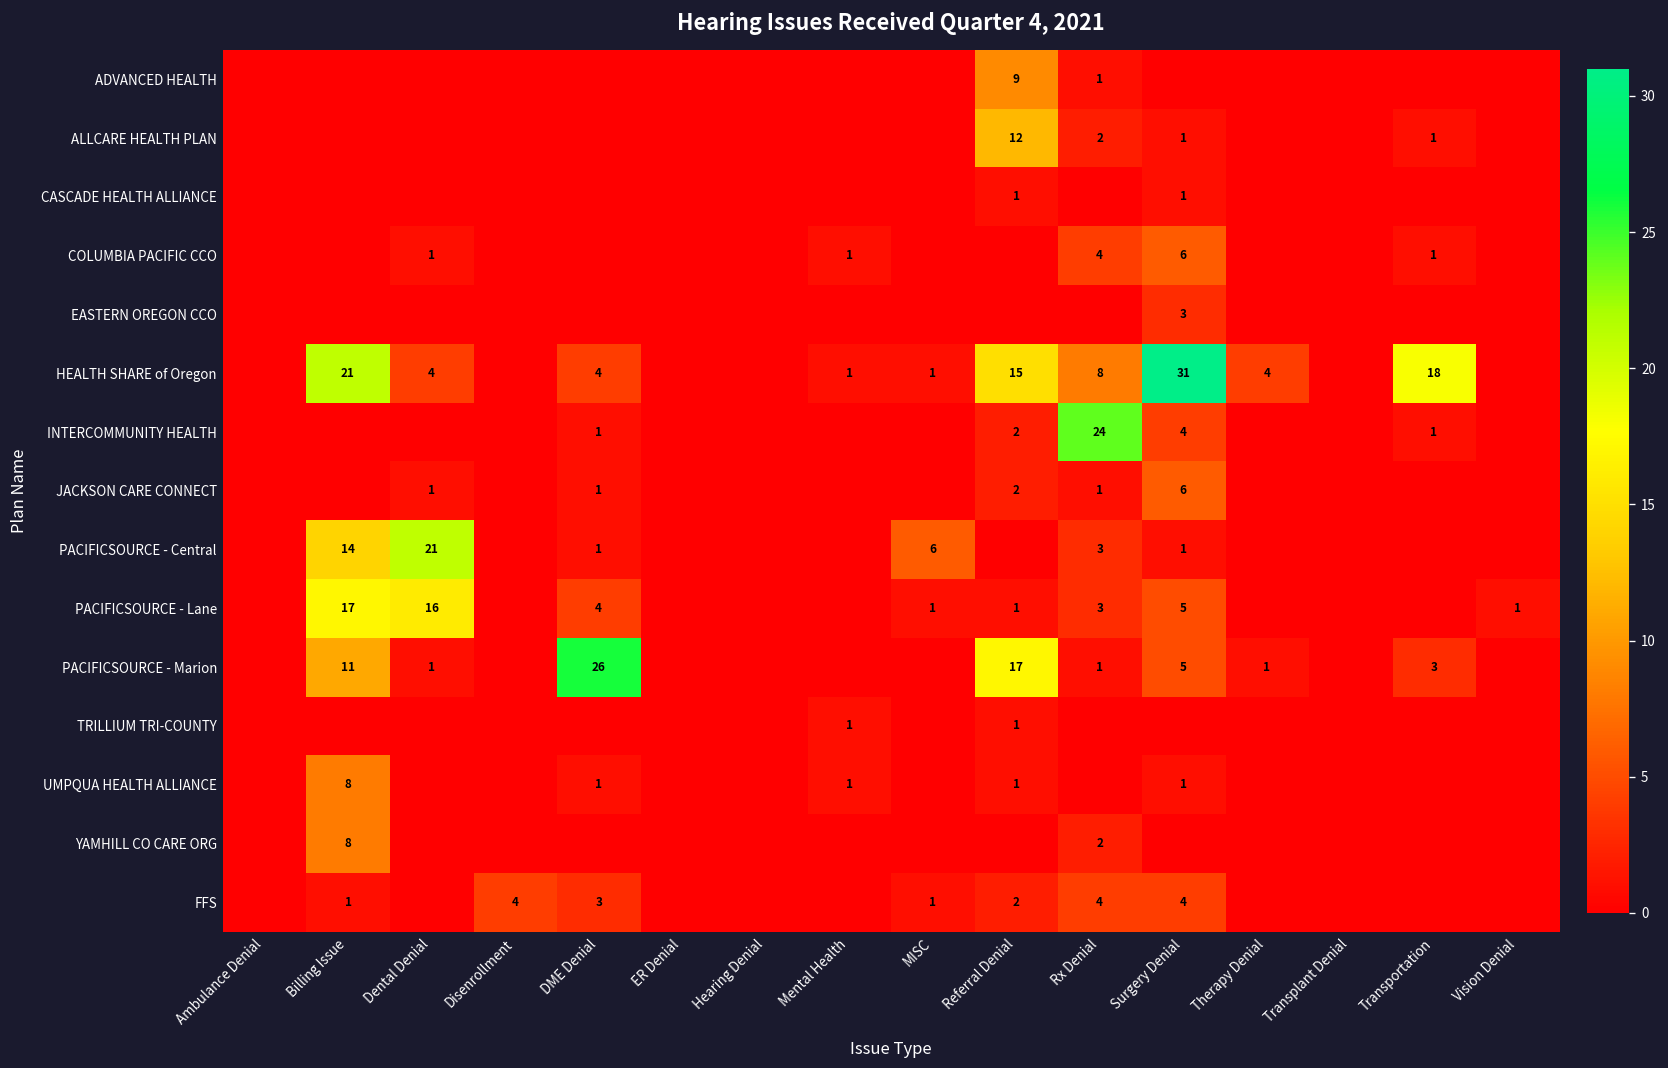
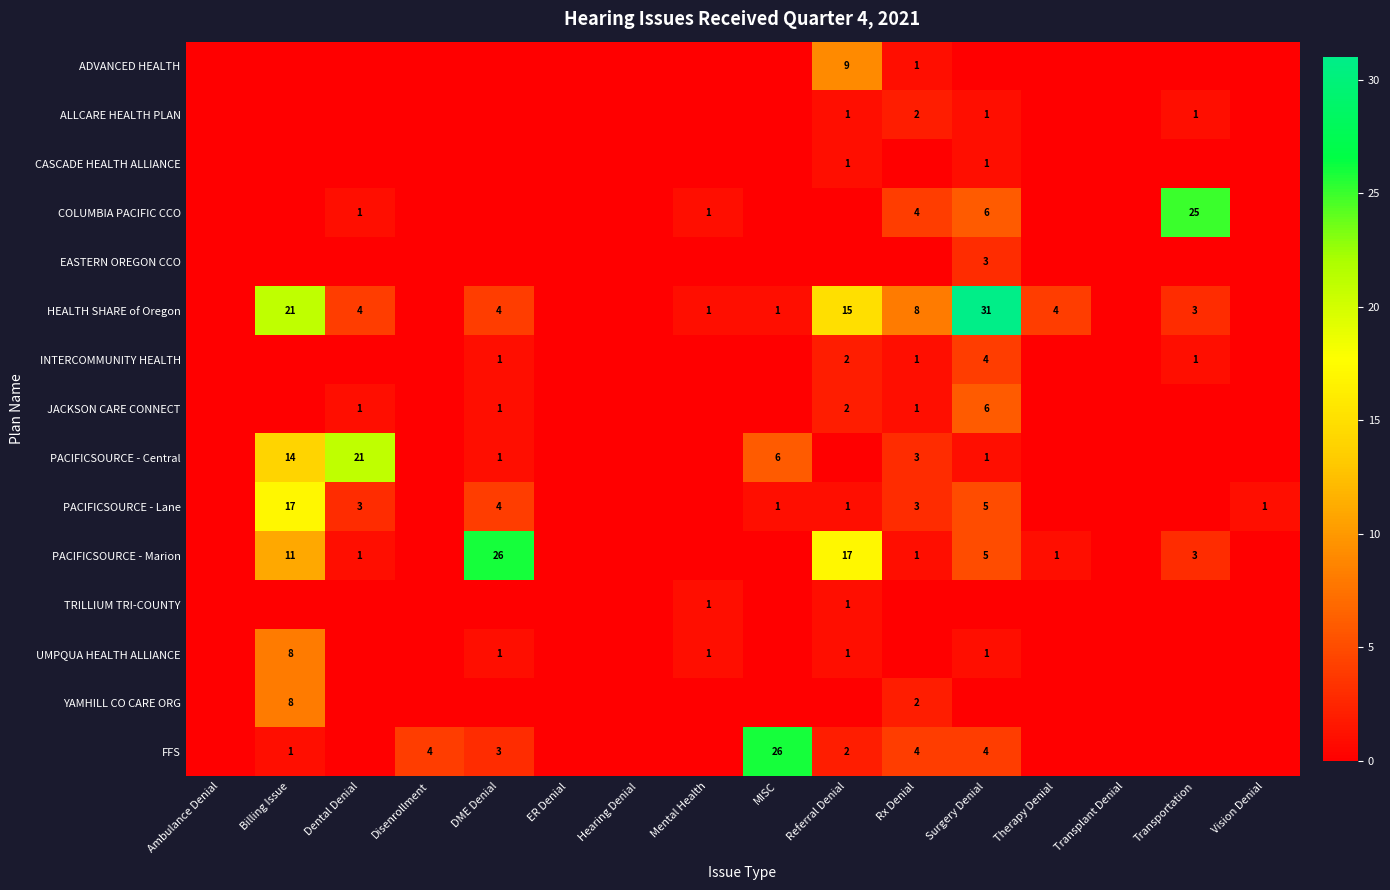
  {
    "ADVANCED HEALTH": {
      "Referral Denial": 9,
      "Rx Denial": 1
    },
    "ALLCARE HEALTH PLAN": {
-     "Referral Denial": 12,
+     "Referral Denial": 1,
      "Rx Denial": 2,
      "Surgery Denial": 1,
      "Transportation": 1
    },
    "CASCADE HEALTH ALLIANCE": {
      "Referral Denial": 1,
      "Surgery Denial": 1
    },
    "COLUMBIA PACIFIC CCO": {
      "Dental Denial": 1,
      "Mental Health": 1,
      "Rx Denial": 4,
      "Surgery Denial": 6,
-     "Transportation": 1
+     "Transportation": 25
    },
    "EASTERN OREGON CCO": {
      "Surgery Denial": 3
    },
    "HEALTH SHARE of Oregon": {
      "Billing Issue": 21,
      "Dental Denial": 4,
      "DME Denial": 4,
      "Mental Health": 1,
      "MISC": 1,
      "Referral Denial": 15,
      "Rx Denial": 8,
      "Surgery Denial": 31,
      "Therapy Denial": 4,
-     "Transportation": 18
+     "Transportation": 3
    },
    "INTERCOMMUNITY HEALTH": {
      "DME Denial": 1,
      "Referral Denial": 2,
-     "Rx Denial": 24,
+     "Rx Denial": 1,
      "Surgery Denial": 4,
      "Transportation": 1
    },
    "JACKSON CARE CONNECT": {
      "Dental Denial": 1,
      "DME Denial": 1,
      "Referral Denial": 2,
      "Rx Denial": 1,
      "Surgery Denial": 6
    },
    "PACIFICSOURCE - Central": {
      "Billing Issue": 14,
      "Dental Denial": 21,
      "DME Denial": 1,
      "MISC": 6,
      "Rx Denial": 3,
      "Surgery Denial": 1
    },
    "PACIFICSOURCE - Lane": {
      "Billing Issue": 17,
-     "Dental Denial": 16,
+     "Dental Denial": 3,
      "DME Denial": 4,
      "MISC": 1,
      "Referral Denial": 1,
      "Rx Denial": 3,
      "Surgery Denial": 5,
      "Vision Denial": 1
    },
    "PACIFICSOURCE - Marion": {
      "Billing Issue": 11,
      "Dental Denial": 1,
      "DME Denial": 26,
      "Referral Denial": 17,
      "Rx Denial": 1,
      "Surgery Denial": 5,
      "Therapy Denial": 1,
      "Transportation": 3
    },
    "TRILLIUM TRI-COUNTY": {
      "Mental Health": 1,
      "Referral Denial": 1
    },
    "UMPQUA HEALTH ALLIANCE": {
      "Billing Issue": 8,
      "DME Denial": 1,
      "Mental Health": 1,
      "Referral Denial": 1,
      "Surgery Denial": 1
    },
    "YAMHILL CO CARE ORG": {
      "Billing Issue": 8,
      "Rx Denial": 2
    },
    "FFS": {
      "Billing Issue": 1,
      "Disenrollment": 4,
      "DME Denial": 3,
-     "MISC": 1,
+     "MISC": 26,
      "Referral Denial": 2,
      "Rx Denial": 4,
      "Surgery Denial": 4
    }
  }
